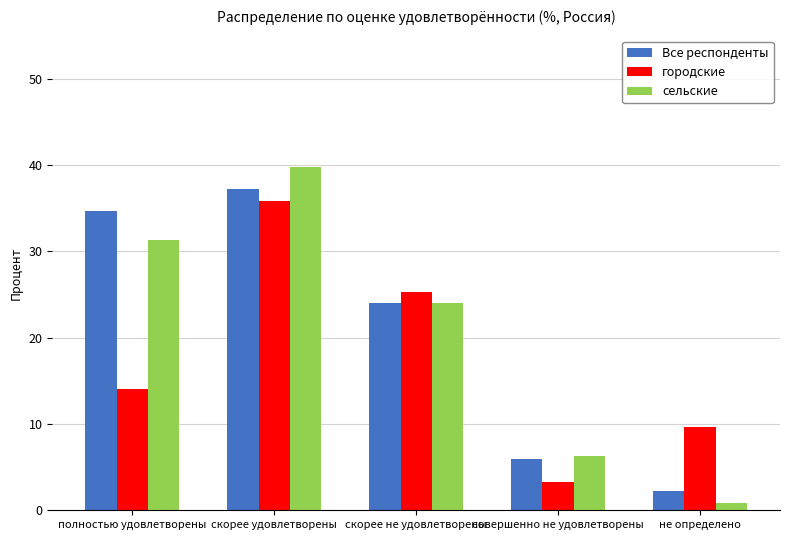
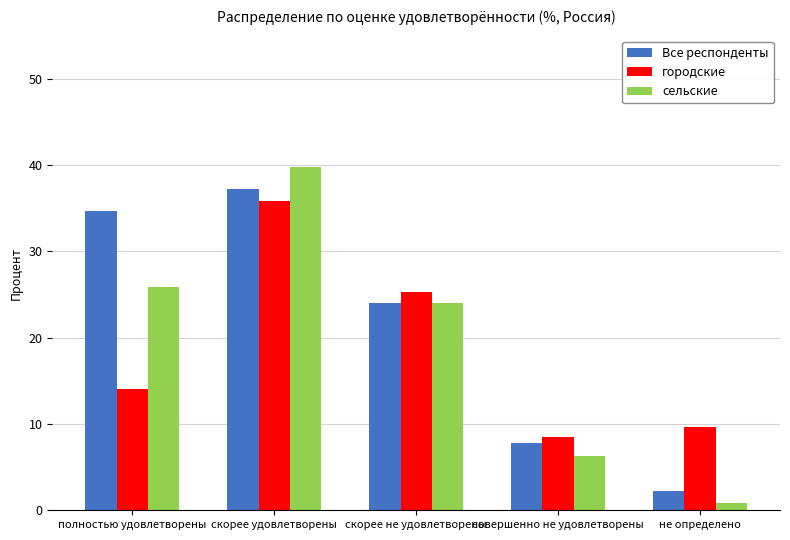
  {
    "Все респонденты": {
      "полностью удовлетворены": 35,
      "скорее удовлетворены": 37,
      "скорее не удовлетворены": 24,
-     "совершенно не удовлетворены": 6,
+     "совершенно не удовлетворены": 8,
      "не определено": 2
    },
    "городские": {
      "полностью удовлетворены": 14,
      "скорее удовлетворены": 36,
      "скорее не удовлетворены": 25,
-     "совершенно не удовлетворены": 3,
+     "совершенно не удовлетворены": 9,
      "не определено": 10
    },
    "сельские": {
-     "полностью удовлетворены": 31,
+     "полностью удовлетворены": 26,
      "скорее удовлетворены": 40,
      "скорее не удовлетворены": 24,
      "совершенно не удовлетворены": 6,
      "не определено": 1
    }
  }
